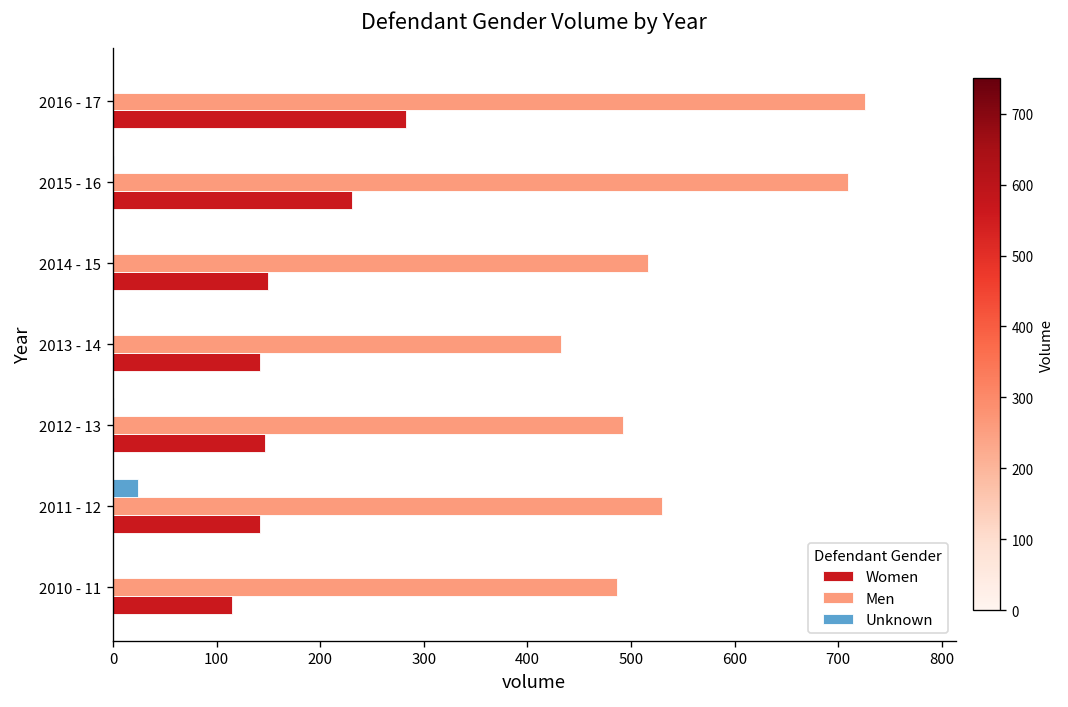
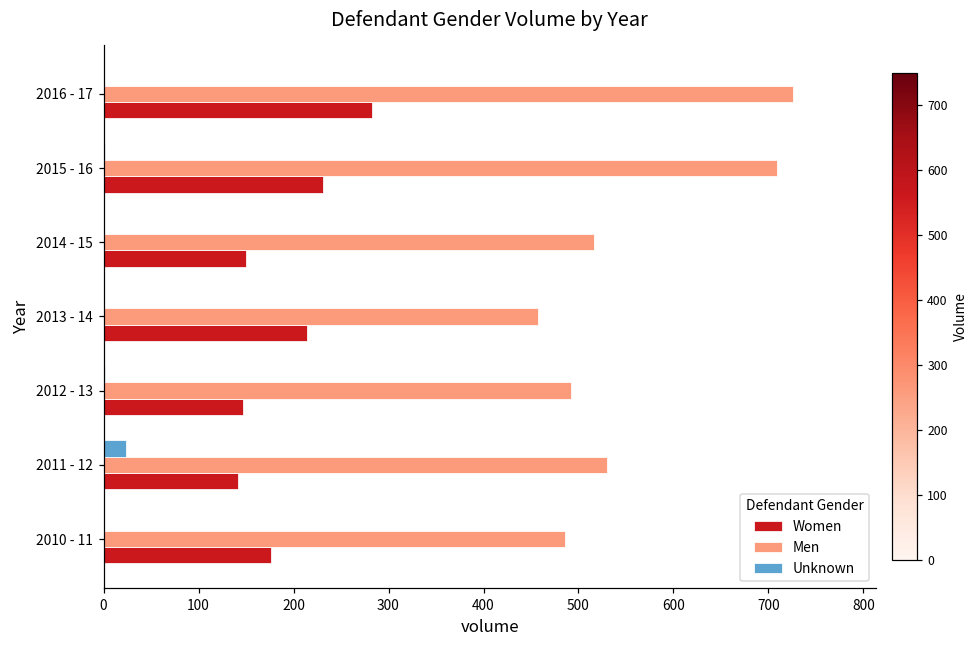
  {
    "Women": {
      "2016 - 17": 280,
      "2015 - 16": 230,
      "2014 - 15": 150,
-     "2013 - 14": 140,
+     "2013 - 14": 210,
      "2012 - 13": 150,
      "2011 - 12": 140,
-     "2010 - 11": 120
+     "2010 - 11": 180
    },
    "Men": {
      "2016 - 17": 730,
      "2015 - 16": 710,
      "2014 - 15": 520,
-     "2013 - 14": 430,
+     "2013 - 14": 460,
      "2012 - 13": 490,
      "2011 - 12": 530,
      "2010 - 11": 490
    },
    "Unknown": {
      "2016 - 17": 0,
      "2014 - 15": 0,
      "2013 - 14": 0,
      "2011 - 12": 20,
      "2010 - 11": 0
    }
  }
